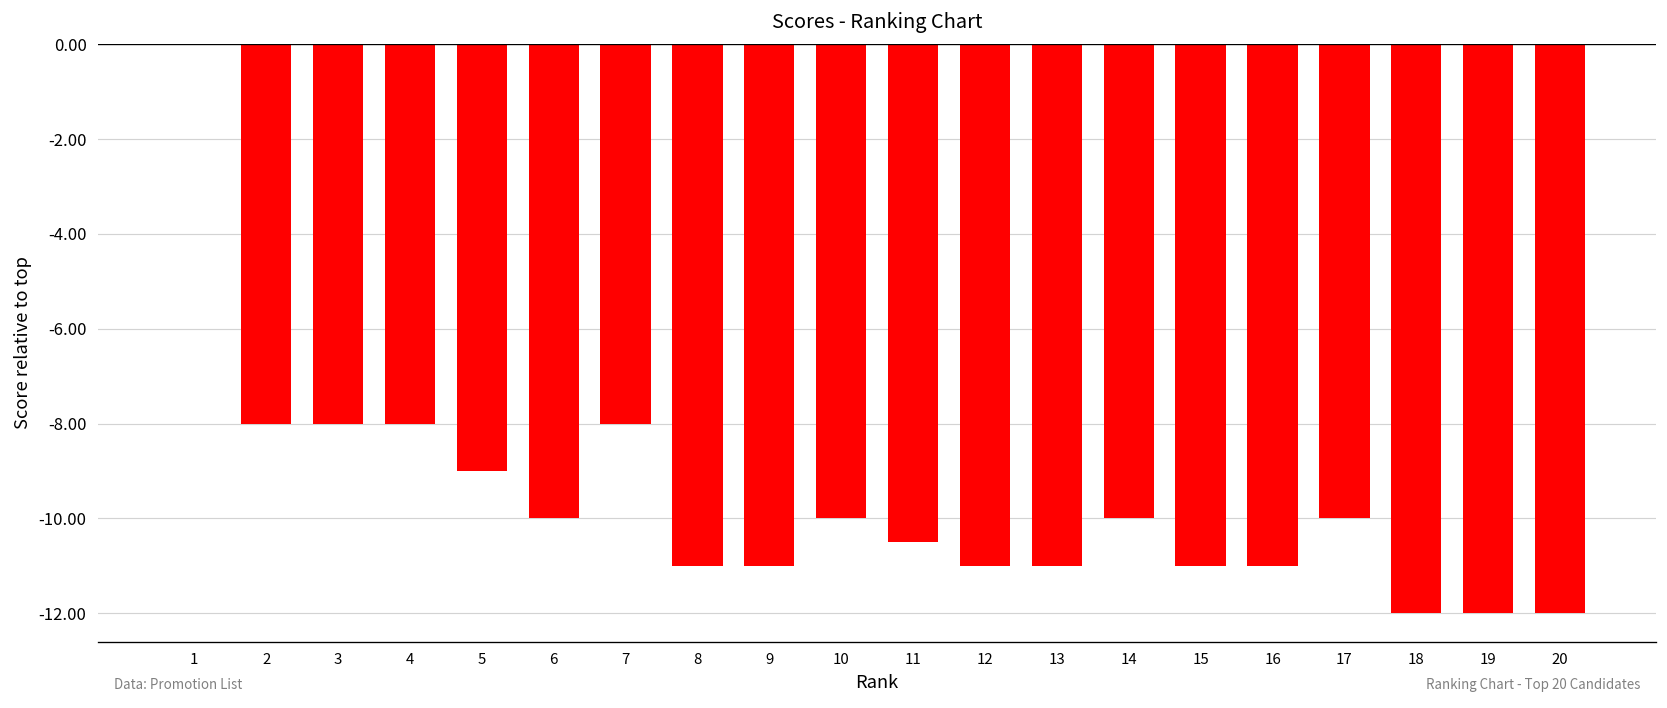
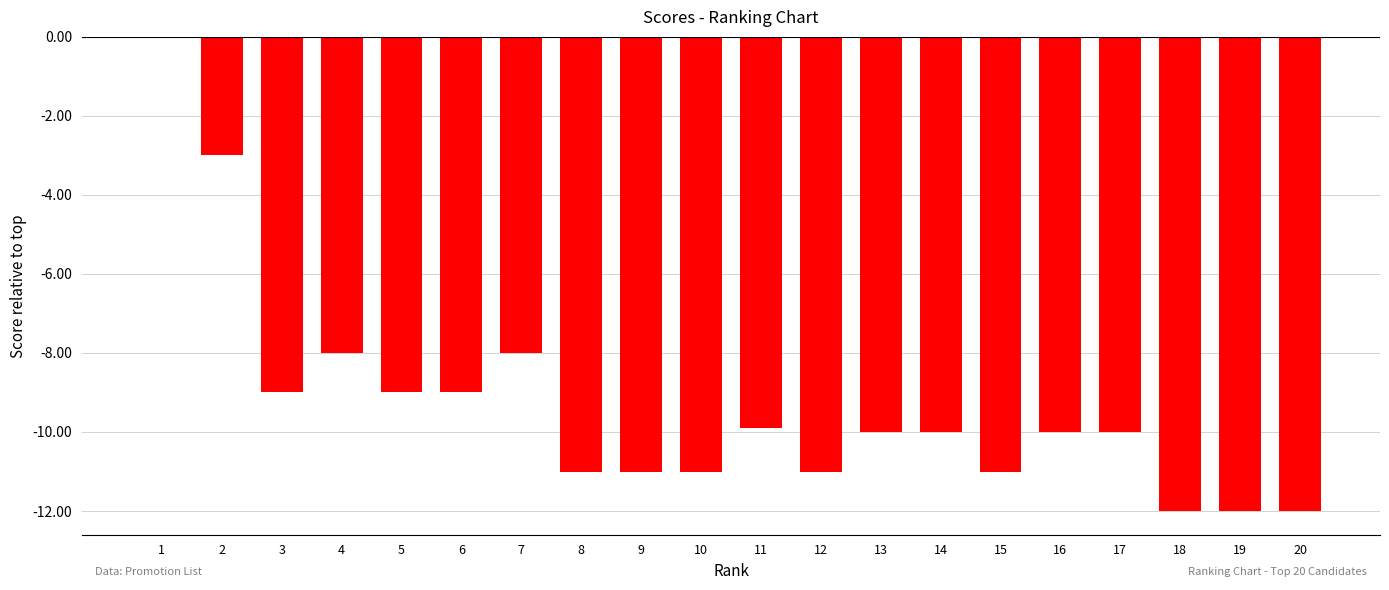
  {
    "1": 0.0,
-   "2": -8.0,
-   "3": -8.0,
+   "2": -3.0,
+   "3": -9.0,
    "4": -8.0,
    "5": -9.0,
-   "6": -10.0,
+   "6": -9.0,
    "7": -8.0,
    "8": -11.0,
    "9": -11.0,
-   "10": -10.0,
-   "11": -10.5,
+   "10": -11.0,
+   "11": -9.9,
    "12": -11.0,
-   "13": -11.0,
+   "13": -10.0,
    "14": -10.0,
    "15": -11.0,
-   "16": -11.0,
+   "16": -10.0,
    "17": -10.0,
    "18": -12.0,
    "19": -12.0,
    "20": -12.0
  }
